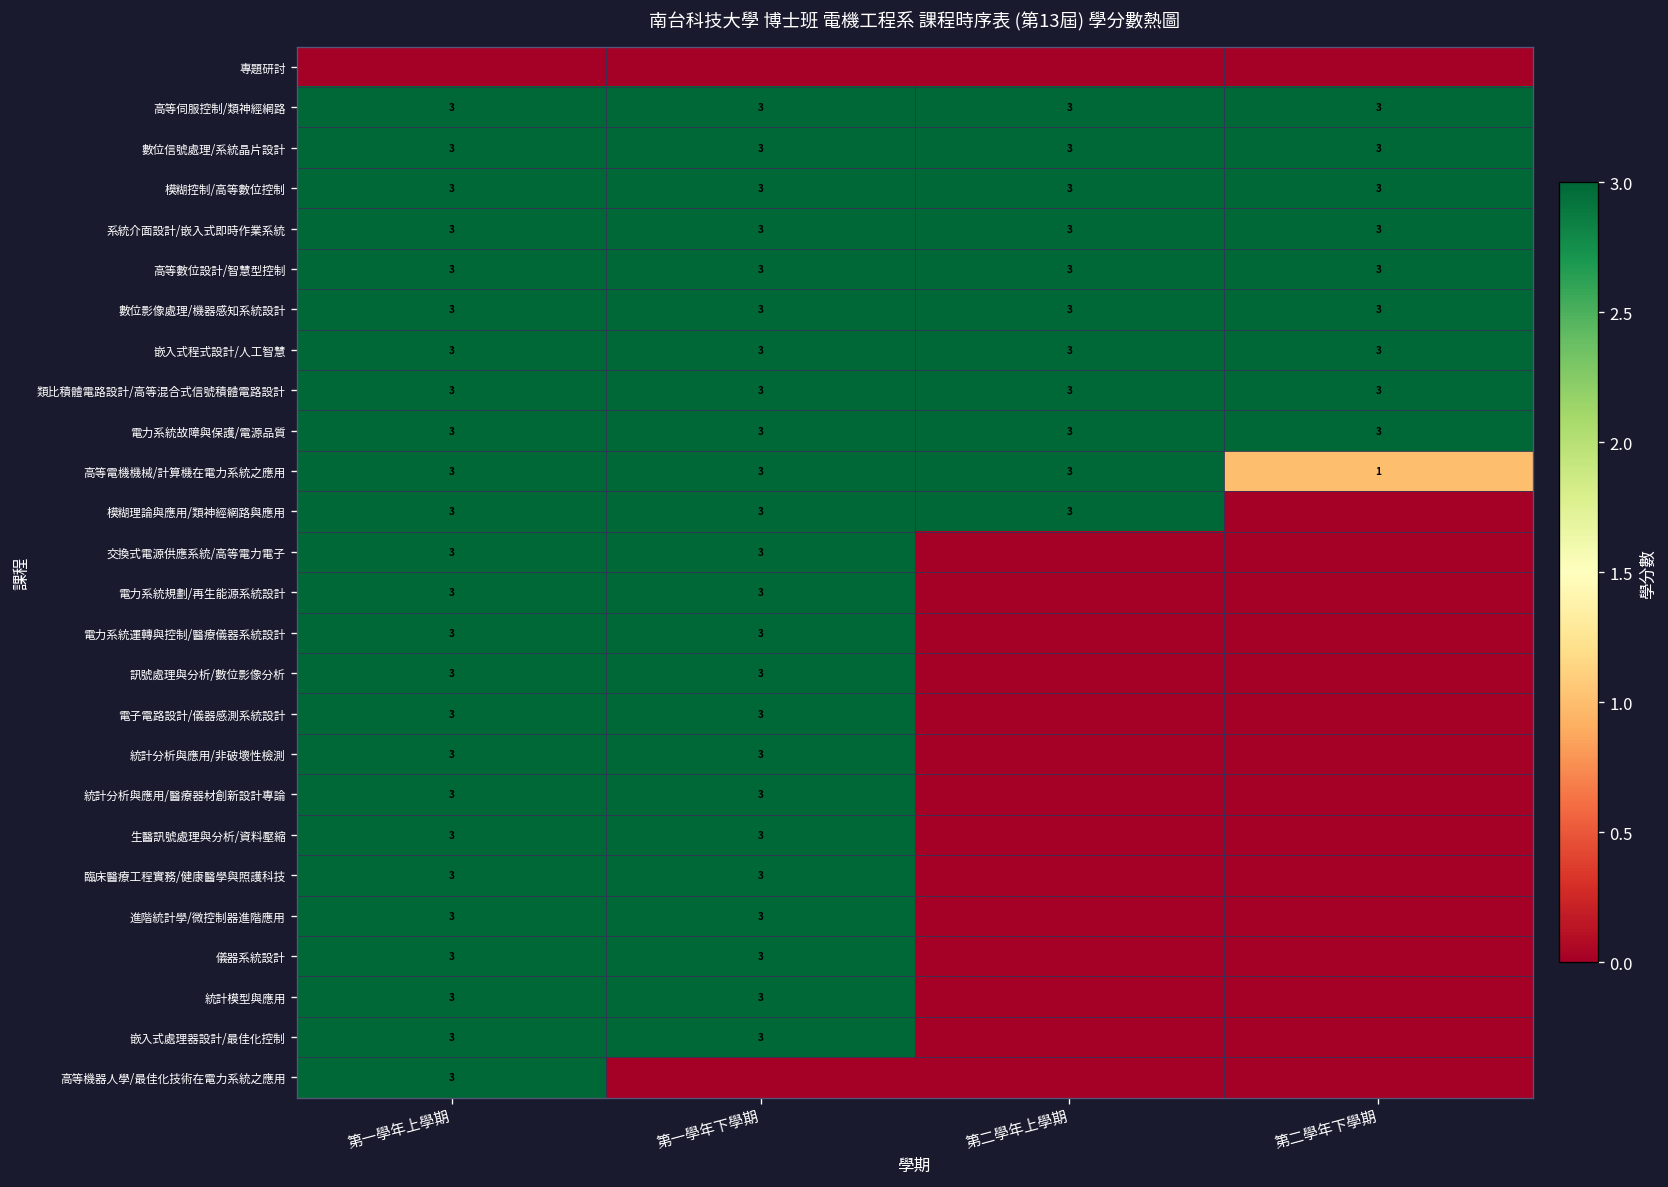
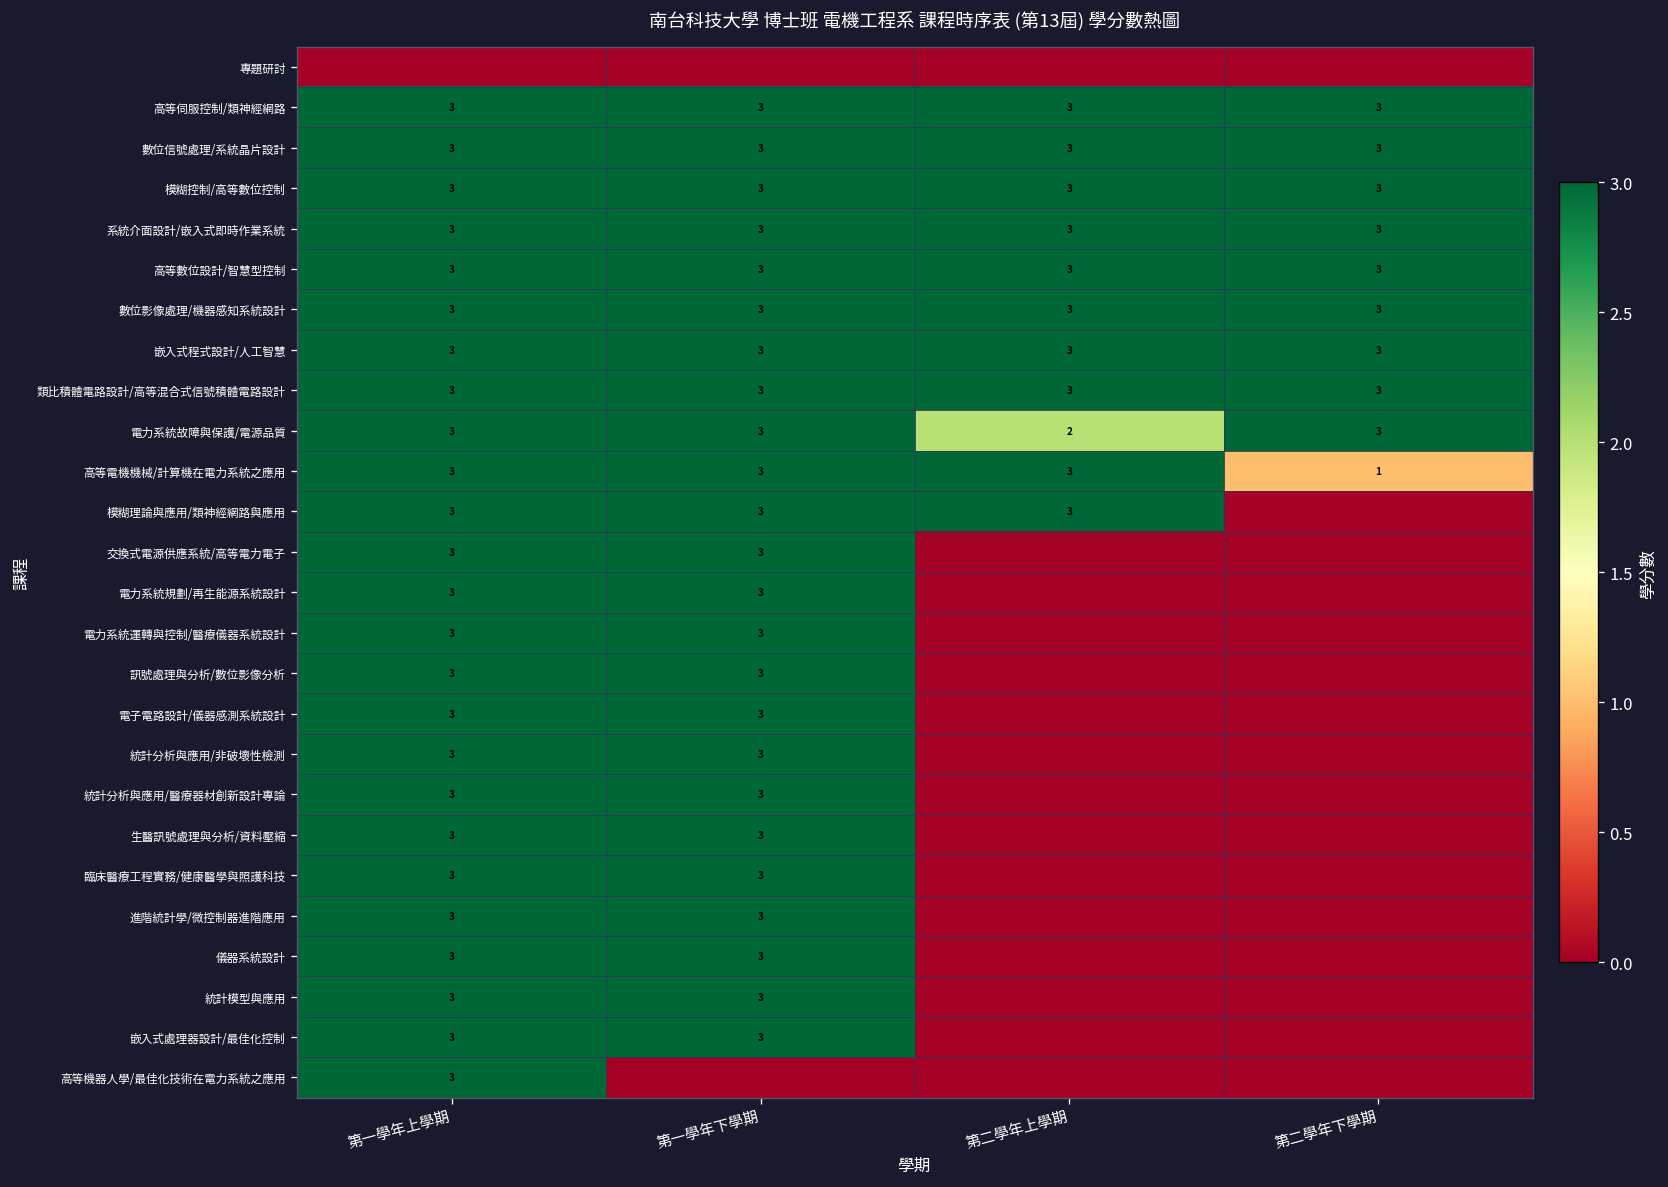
  {
    "高等伺服控制/類神經網路": {
      "第一學年上學期": 3,
      "第一學年下學期": 3,
      "第二學年上學期": 3,
      "第二學年下學期": 3
    },
    "數位信號處理/系統晶片設計": {
      "第一學年上學期": 3,
      "第一學年下學期": 3,
      "第二學年上學期": 3,
      "第二學年下學期": 3
    },
    "模糊控制/高等數位控制": {
      "第一學年上學期": 3,
      "第一學年下學期": 3,
      "第二學年上學期": 3,
      "第二學年下學期": 3
    },
    "系統介面設計/嵌入式即時作業系統": {
      "第一學年上學期": 3,
      "第一學年下學期": 3,
      "第二學年上學期": 3,
      "第二學年下學期": 3
    },
    "高等數位設計/智慧型控制": {
      "第一學年上學期": 3,
      "第一學年下學期": 3,
      "第二學年上學期": 3,
      "第二學年下學期": 3
    },
    "數位影像處理/機器感知系統設計": {
      "第一學年上學期": 3,
      "第一學年下學期": 3,
      "第二學年上學期": 3,
      "第二學年下學期": 3
    },
    "嵌入式程式設計/人工智慧": {
      "第一學年上學期": 3,
      "第一學年下學期": 3,
      "第二學年上學期": 3,
      "第二學年下學期": 3
    },
    "類比積體電路設計/高等混合式信號積體電路設計": {
      "第一學年上學期": 3,
      "第一學年下學期": 3,
      "第二學年上學期": 3,
      "第二學年下學期": 3
    },
    "電力系統故障與保護/電源品質": {
      "第一學年上學期": 3,
      "第一學年下學期": 3,
-     "第二學年上學期": 3,
+     "第二學年上學期": 2,
      "第二學年下學期": 3
    },
    "高等電機機械/計算機在電力系統之應用": {
      "第一學年上學期": 3,
      "第一學年下學期": 3,
      "第二學年上學期": 3,
      "第二學年下學期": 1
    },
    "模糊理論與應用/類神經網路與應用": {
      "第一學年上學期": 3,
      "第一學年下學期": 3,
      "第二學年上學期": 3
    },
    "交換式電源供應系統/高等電力電子": {
      "第一學年上學期": 3,
      "第一學年下學期": 3
    },
    "電力系統規劃/再生能源系統設計": {
      "第一學年上學期": 3,
      "第一學年下學期": 3
    },
    "電力系統運轉與控制/醫療儀器系統設計": {
      "第一學年上學期": 3,
      "第一學年下學期": 3
    },
    "訊號處理與分析/數位影像分析": {
      "第一學年上學期": 3,
      "第一學年下學期": 3
    },
    "電子電路設計/儀器感測系統設計": {
      "第一學年上學期": 3,
      "第一學年下學期": 3
    },
    "統計分析與應用/非破壞性檢測": {
      "第一學年上學期": 3,
      "第一學年下學期": 3
    },
    "統計分析與應用/醫療器材創新設計專論": {
      "第一學年上學期": 3,
      "第一學年下學期": 3
    },
    "生醫訊號處理與分析/資料壓縮": {
      "第一學年上學期": 3,
      "第一學年下學期": 3
    },
    "臨床醫療工程實務/健康醫學與照護科技": {
      "第一學年上學期": 3,
      "第一學年下學期": 3
    },
    "進階統計學/微控制器進階應用": {
      "第一學年上學期": 3,
      "第一學年下學期": 3
    },
    "儀器系統設計": {
      "第一學年上學期": 3,
      "第一學年下學期": 3
    },
    "統計模型與應用": {
      "第一學年上學期": 3,
      "第一學年下學期": 3
    },
    "嵌入式處理器設計/最佳化控制": {
      "第一學年上學期": 3,
      "第一學年下學期": 3
    },
    "高等機器人學/最佳化技術在電力系統之應用": {
      "第一學年上學期": 3
    }
  }
